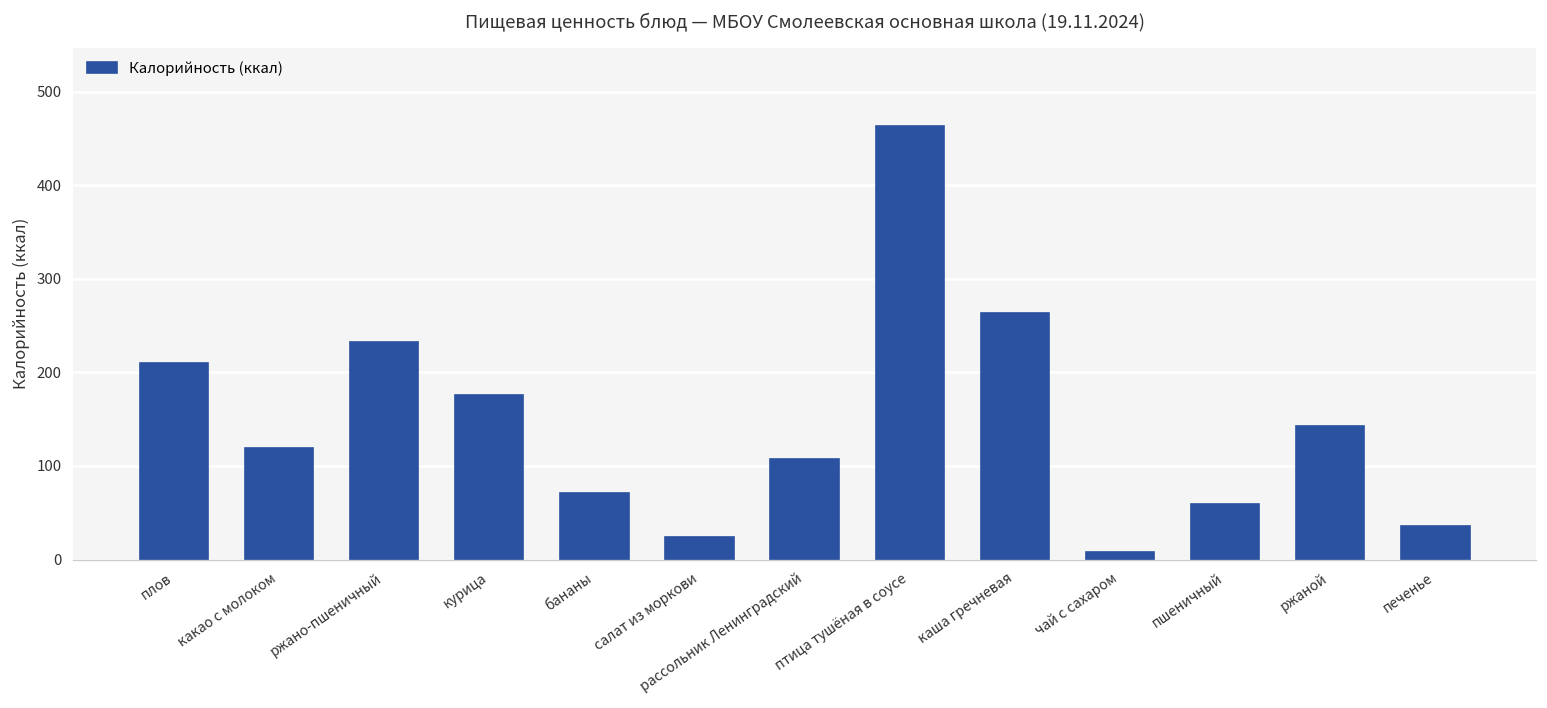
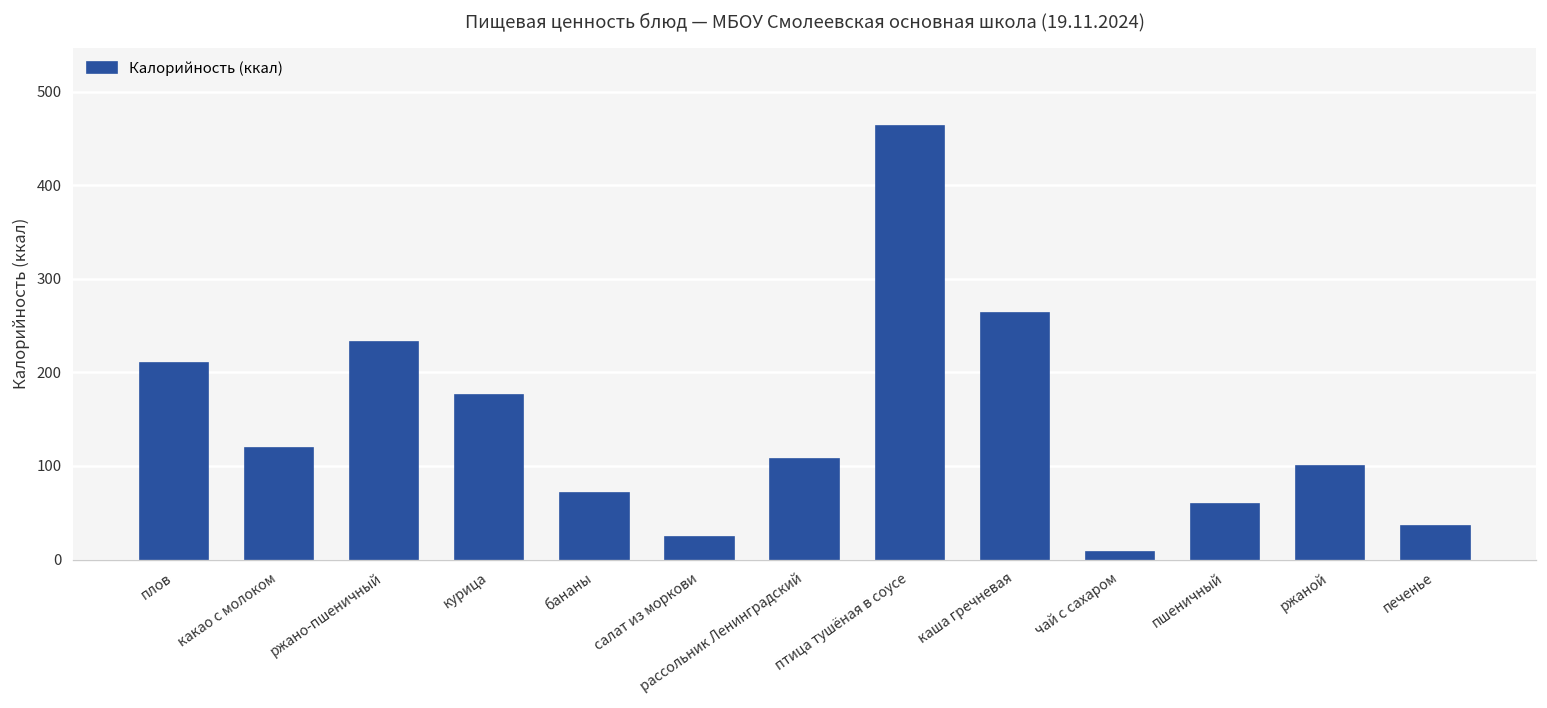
  {
    "плов": 210,
    "какао с молоком": 120,
    "ржано-пшеничный": 230,
    "курица": 180,
    "бананы": 70,
    "салат из моркови": 20,
    "рассольник Ленинградский": 110,
    "птица тушёная в соусе": 460,
    "каша гречневая": 260,
    "чай с сахаром": 10,
    "пшеничный": 60,
-   "ржаной": 140,
+   "ржаной": 100,
    "печенье": 40
  }
